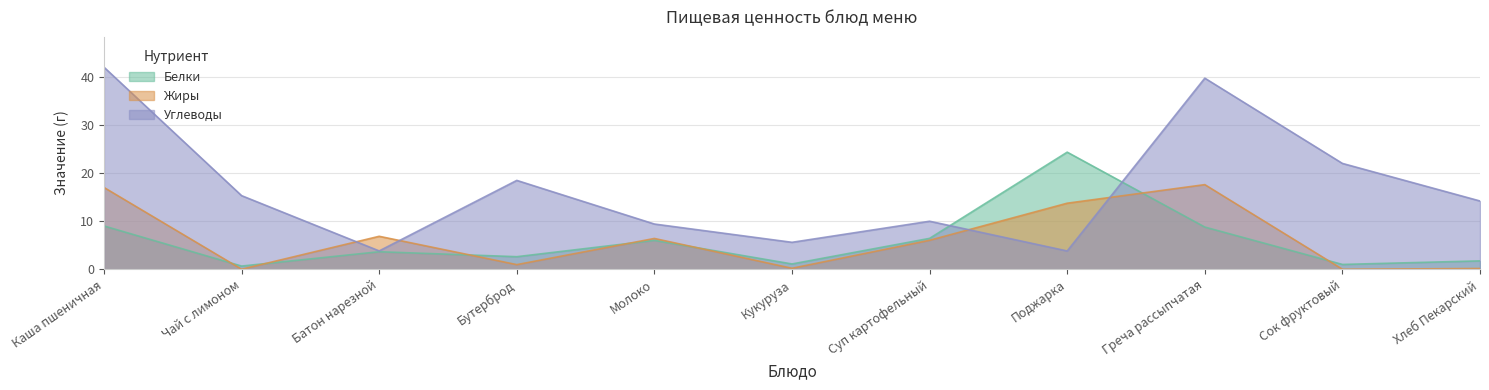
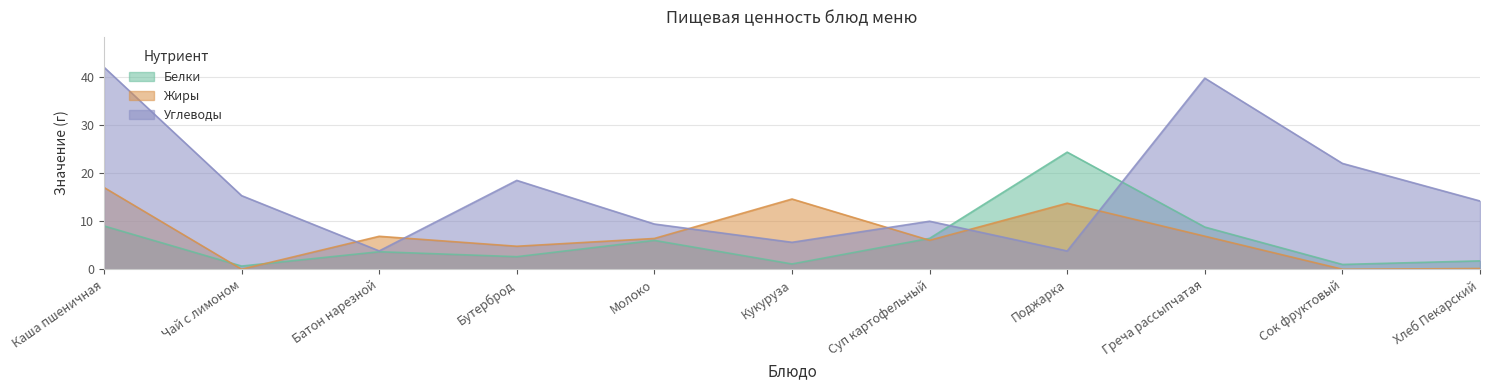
  {
    "Жиры": {
      "Каша пшеничная": 17,
      "Чай с лимоном": 0,
      "Батон нарезной": 7,
-     "Бутерброд": 1,
-     "Кукуруза": 0,
+     "Бутерброд": 5,
+     "Кукуруза": 15,
      "Поджарка": 14,
-     "Греча рассыпчатая": 18,
+     "Греча рассыпчатая": 7,
      "Сок фруктовый": 0,
      "Хлеб Пекарский": 0
    }
  }
